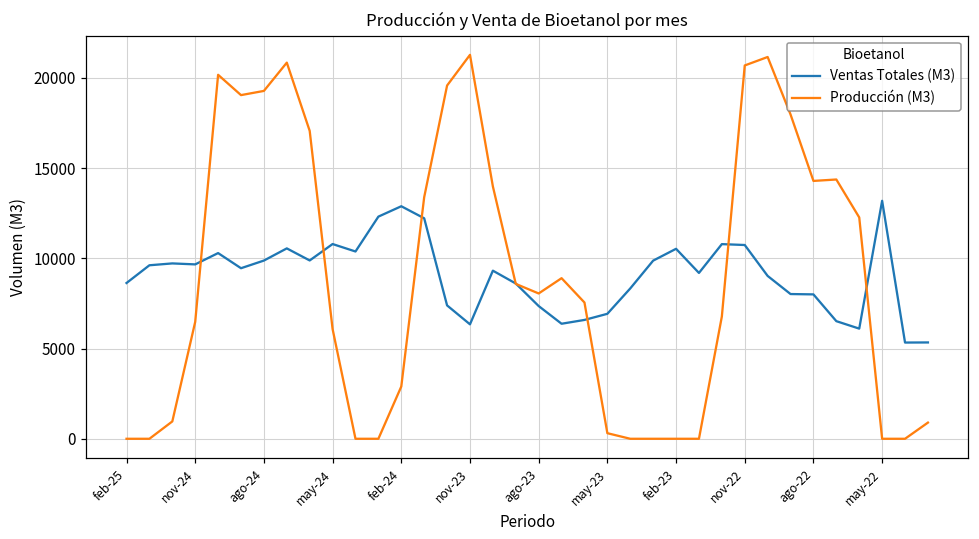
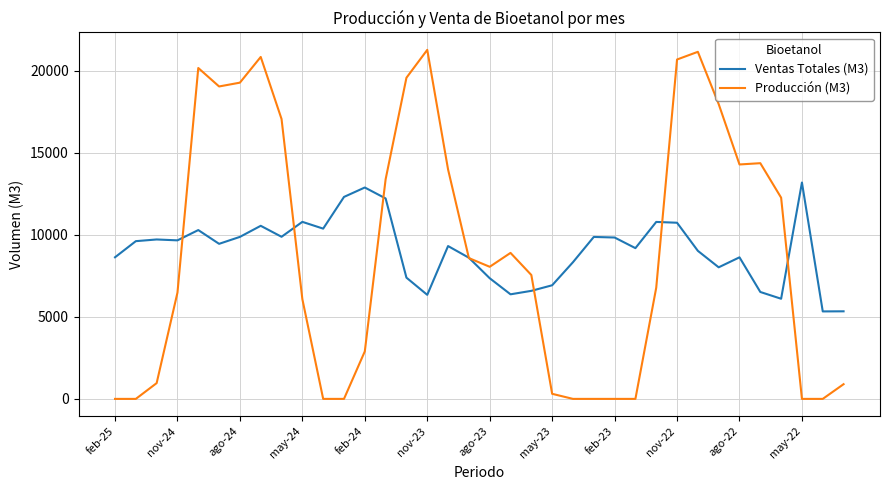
  {
    "Ventas Totales (M3)": {
      "feb-25": 8600,
      "nov-24": 9700,
      "ago-24": 9900,
      "may-24": 10800,
      "feb-24": 12900,
      "nov-23": 6300,
      "ago-23": 7400,
      "may-23": 6900,
-     "feb-23": 10500,
+     "feb-23": 9800,
      "nov-22": 10700,
-     "ago-22": 8000,
+     "ago-22": 8600,
      "may-22": 13200
    },
    "Producción (M3)": {
      "feb-25": 0,
      "nov-24": 6500,
      "ago-24": 19300,
      "may-24": 6100,
      "feb-24": 2900,
      "nov-23": 21300,
      "ago-23": 8100,
      "may-23": 300,
      "feb-23": 0,
      "nov-22": 20700,
      "ago-22": 14300,
      "may-22": 0
    }
  }
